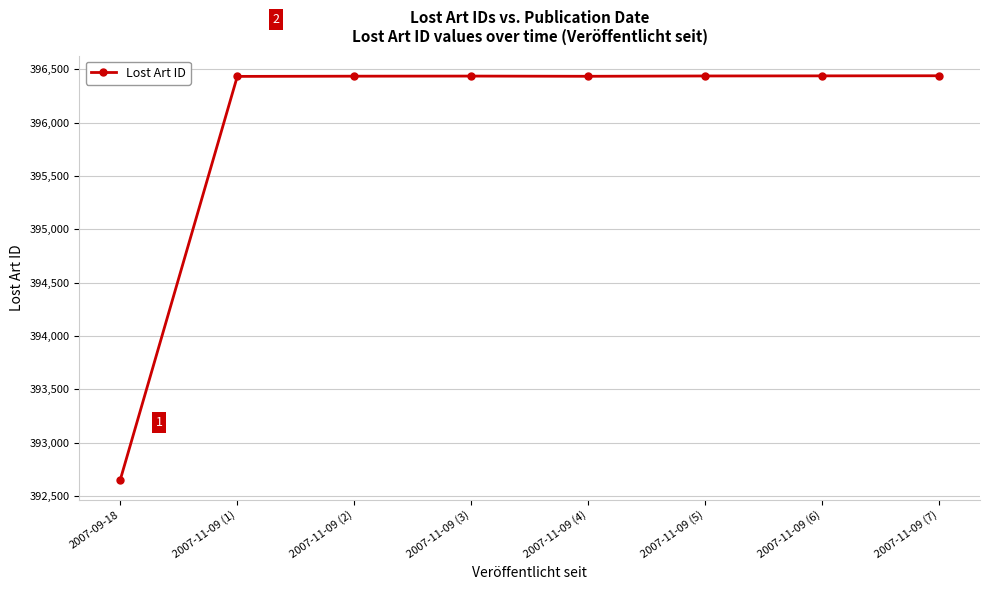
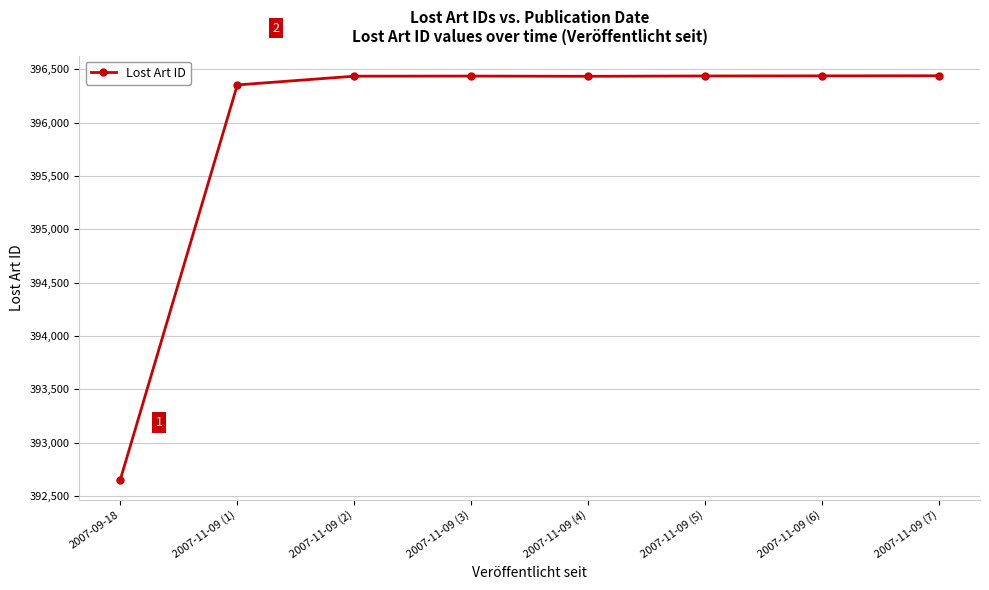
  {
    "2007-09-18": "392,650",
-   "2007-11-09 (1)": "396,430",
+   "2007-11-09 (1)": "396,350",
    "2007-11-09 (2)": "396,440",
    "2007-11-09 (3)": "396,440",
    "2007-11-09 (4)": "396,430",
    "2007-11-09 (5)": "396,440",
    "2007-11-09 (6)": "396,440",
    "2007-11-09 (7)": "396,440"
  }
